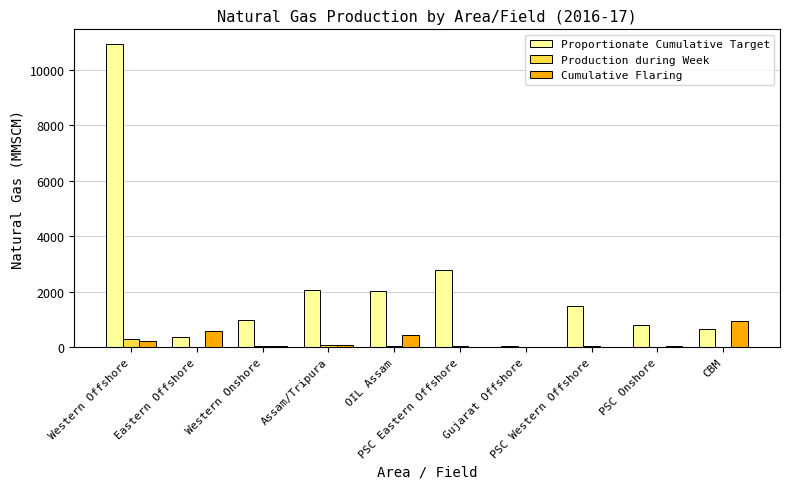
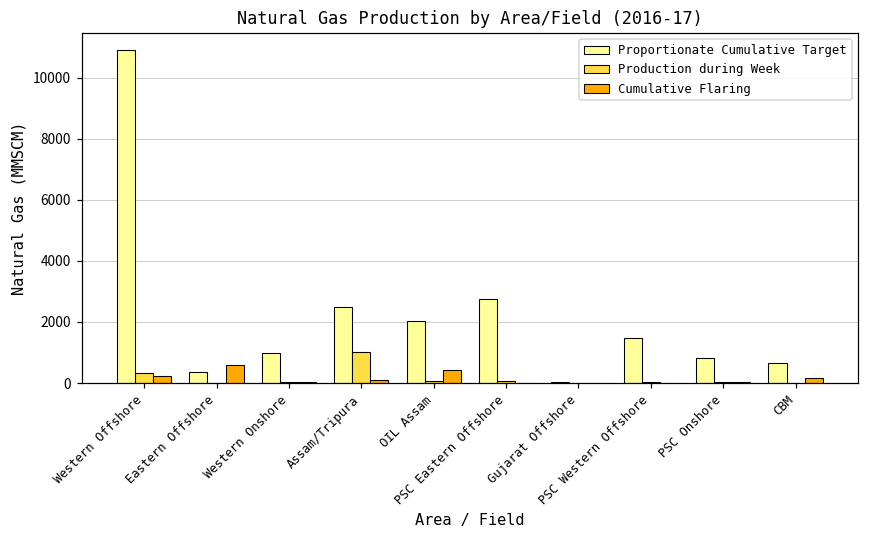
  {
    "Proportionate Cumulative Target": {
      "Western Offshore": 10900,
      "Eastern Offshore": 400,
      "Western Onshore": 1000,
-     "Assam/Tripura": 2100,
+     "Assam/Tripura": 2500,
      "OIL Assam": 2000,
      "PSC Eastern Offshore": 2800,
      "PSC Western Offshore": 1500,
      "PSC Onshore": 800,
      "CBM": 700
    },
    "Production during Week": {
      "Western Offshore": 300,
-     "Assam/Tripura": 100
+     "Assam/Tripura": 1000
    },
    "Cumulative Flaring": {
      "Western Offshore": 200,
      "Eastern Offshore": 600,
      "OIL Assam": 400,
-     "CBM": 900
+     "CBM": 200
    }
  }
